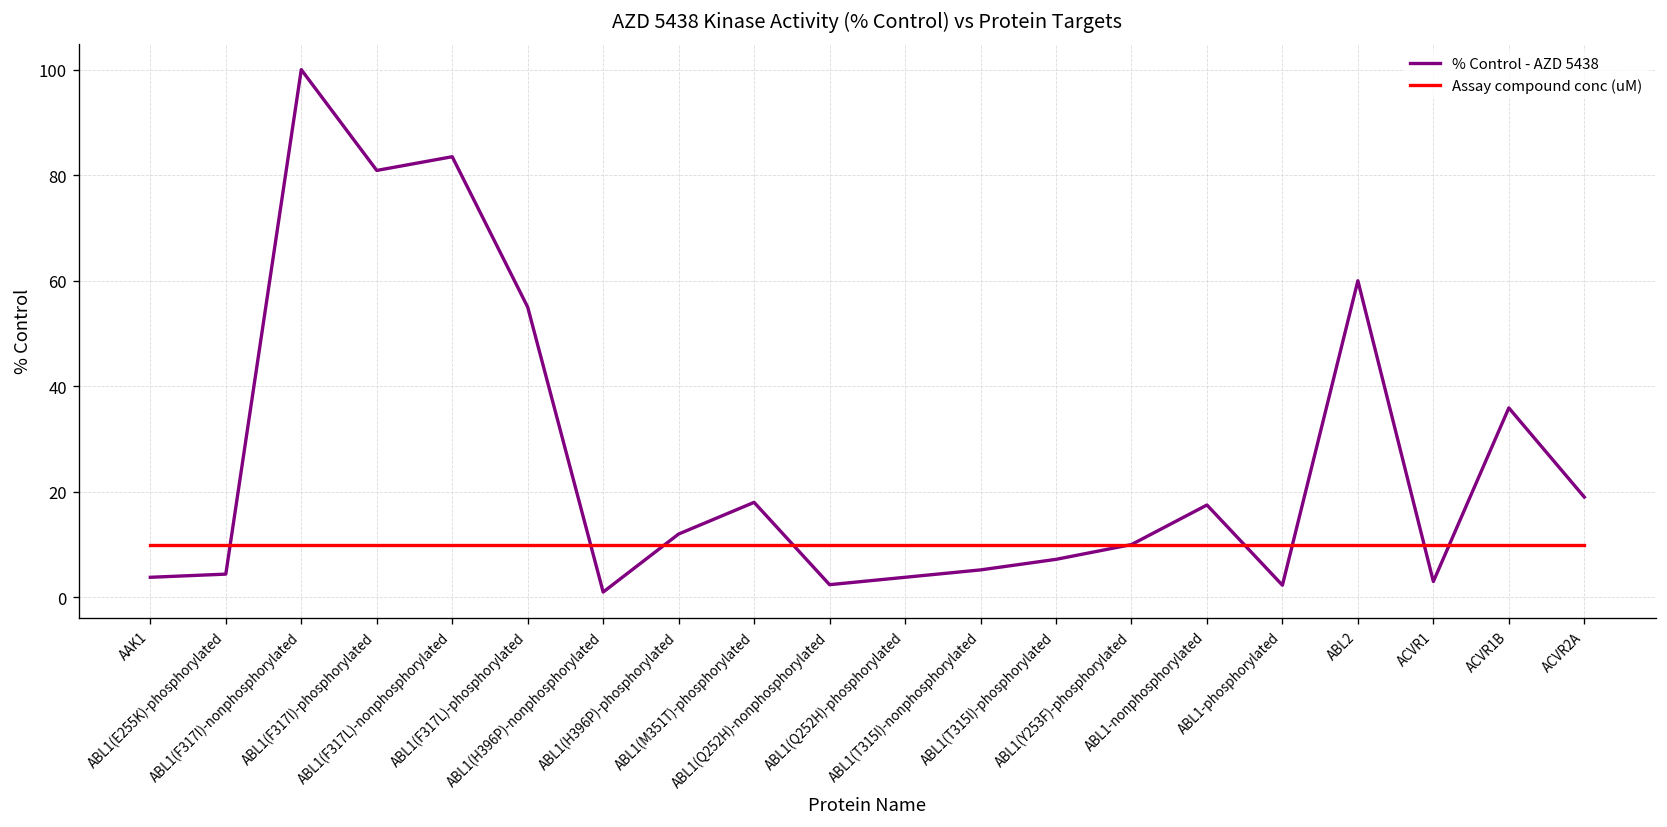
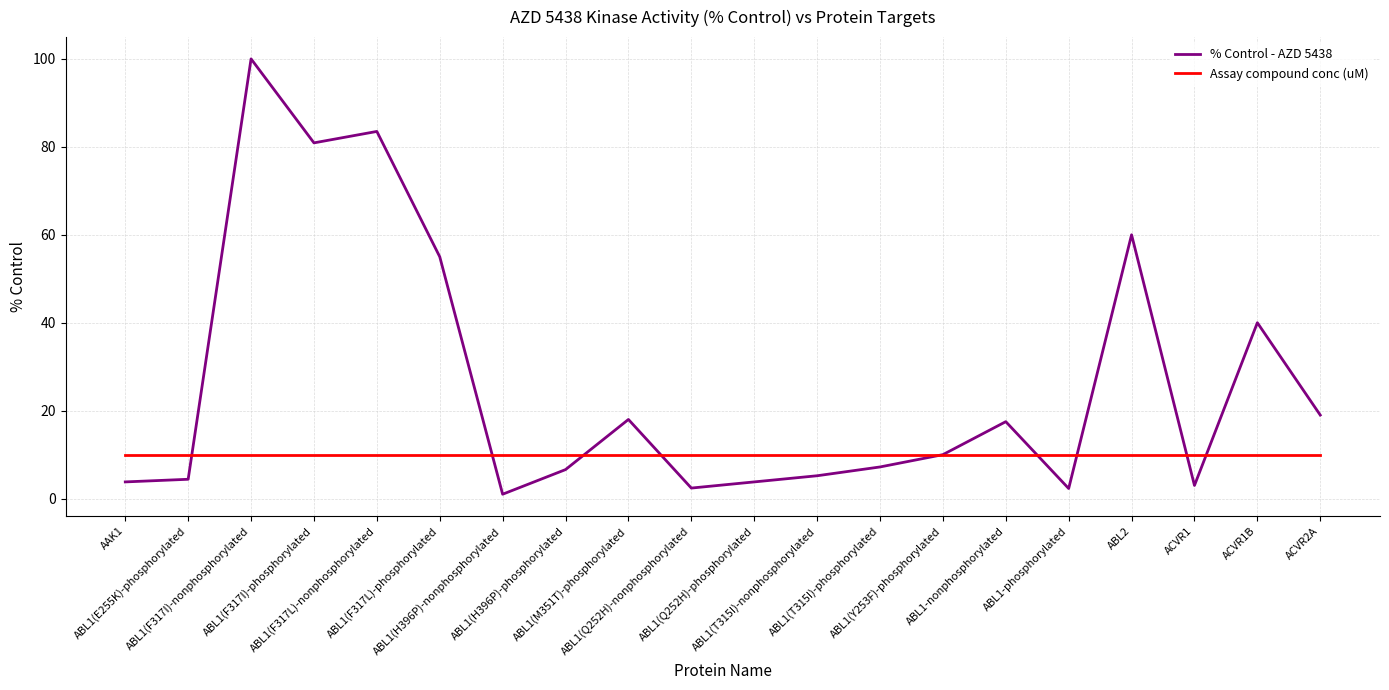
  {
    "% Control - AZD 5438": {
      "AAK1": 4,
      "ABL1(E255K)-phosphorylated": 4,
      "ABL1(F317I)-nonphosphorylated": 100,
      "ABL1(F317I)-phosphorylated": 81,
      "ABL1(F317L)-nonphosphorylated": 84,
      "ABL1(F317L)-phosphorylated": 55,
      "ABL1(H396P)-nonphosphorylated": 1,
-     "ABL1(H396P)-phosphorylated": 12,
+     "ABL1(H396P)-phosphorylated": 7,
      "ABL1(M351T)-phosphorylated": 18,
      "ABL1(Q252H)-nonphosphorylated": 2,
      "ABL1(Q252H)-phosphorylated": 4,
      "ABL1(T315I)-nonphosphorylated": 5,
      "ABL1(T315I)-phosphorylated": 7,
      "ABL1-nonphosphorylated": 18,
      "ABL1-phosphorylated": 2,
      "ABL2": 60,
      "ACVR1": 3,
-     "ACVR1B": 36,
+     "ACVR1B": 40,
      "ACVR2A": 19
    },
    "Assay compound conc (uM)": {
      "AAK1": 10,
      "ABL1(E255K)-phosphorylated": 10,
      "ABL1(F317I)-nonphosphorylated": 10,
      "ABL1(F317I)-phosphorylated": 10,
      "ABL1(F317L)-nonphosphorylated": 10,
      "ABL1(F317L)-phosphorylated": 10,
      "ABL1(H396P)-nonphosphorylated": 10,
      "ABL1(H396P)-phosphorylated": 10,
      "ABL1(M351T)-phosphorylated": 10,
      "ABL1(Q252H)-nonphosphorylated": 10,
      "ABL1(Q252H)-phosphorylated": 10,
      "ABL1(T315I)-nonphosphorylated": 10,
      "ABL1(T315I)-phosphorylated": 10,
      "ABL1-nonphosphorylated": 10,
      "ABL1-phosphorylated": 10,
      "ABL2": 10,
      "ACVR1": 10,
      "ACVR1B": 10,
      "ACVR2A": 10
    }
  }
